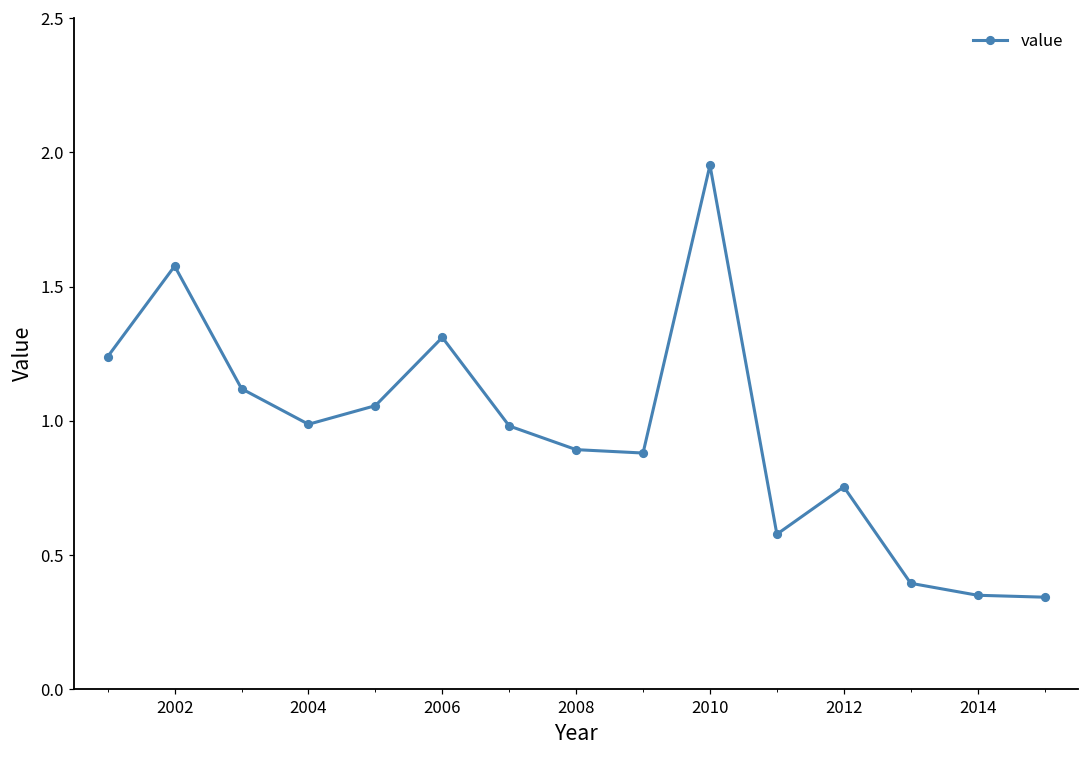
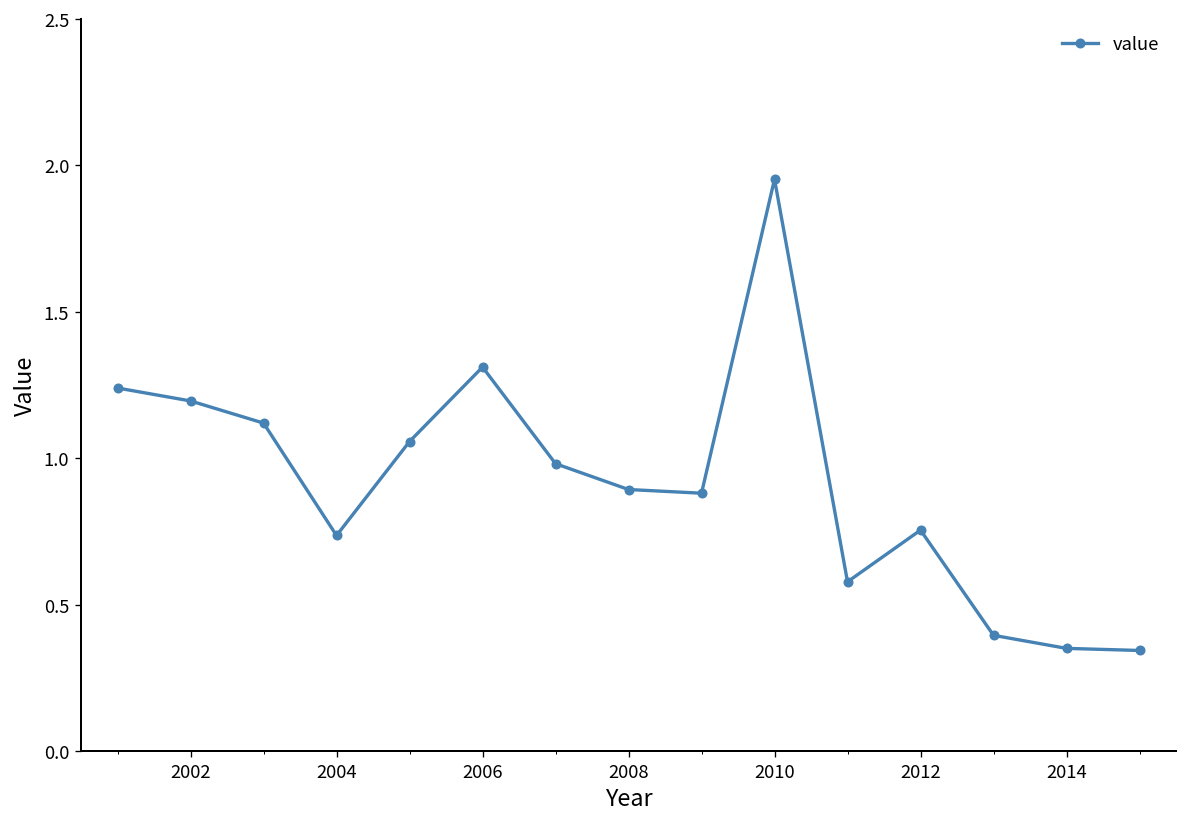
  {
-   "2002": 1.58,
-   "2004": 0.99,
+   "2002": 1.20,
+   "2004": 0.74,
    "2006": 1.31,
    "2008": 0.89,
    "2010": 1.95,
    "2012": 0.75,
    "2014": 0.35
  }
